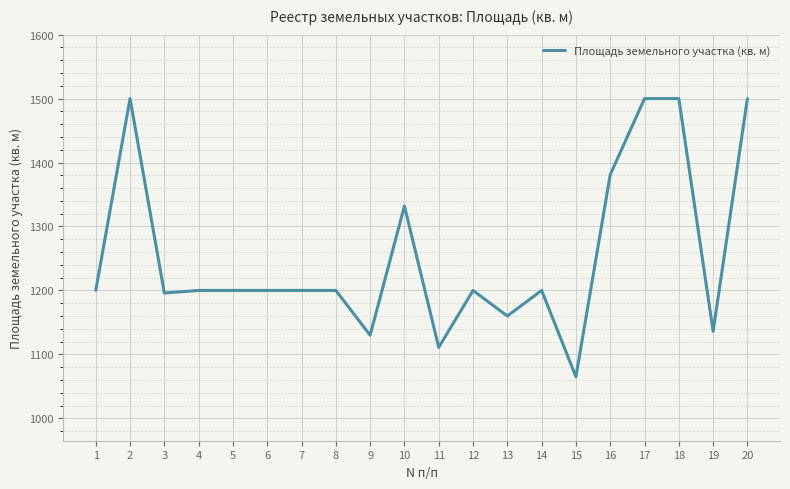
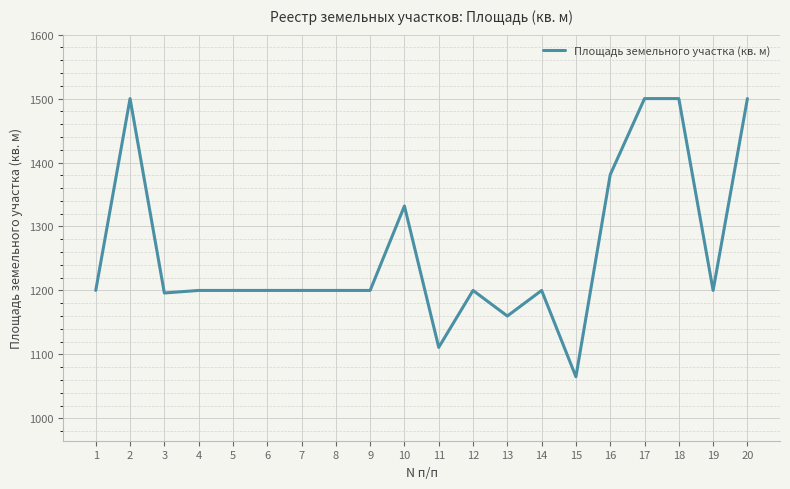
  {
    "1": 1200,
    "2": 1500,
    "3": 1200,
    "4": 1200,
    "5": 1200,
    "6": 1200,
    "7": 1200,
    "8": 1200,
-   "9": 1130,
+   "9": 1200,
    "10": 1330,
    "11": 1110,
    "12": 1200,
    "13": 1160,
    "14": 1200,
    "15": 1070,
    "16": 1380,
    "17": 1500,
    "18": 1500,
-   "19": 1140,
+   "19": 1200,
    "20": 1500
  }
